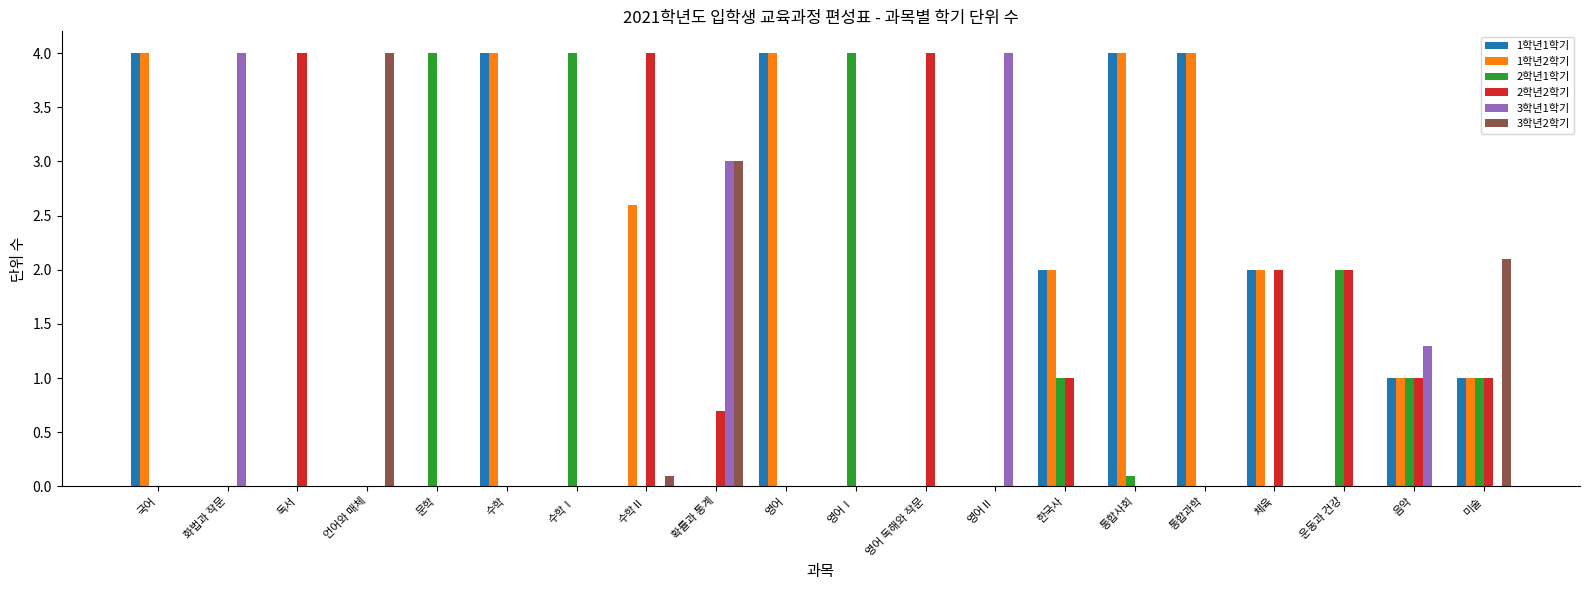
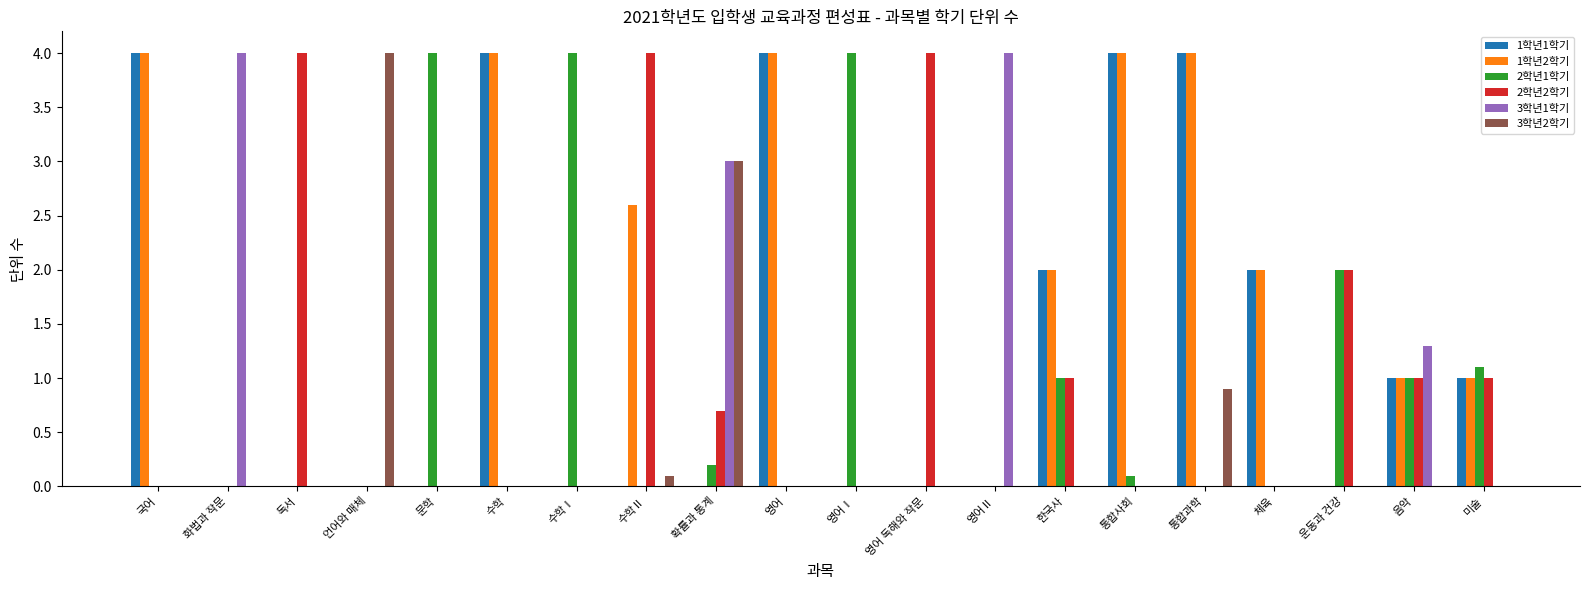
  {
    "1학년1학기": {
      "국어": 4.0,
      "화법과 작문": 0.0,
      "독서": 0.0,
      "언어와 매체": 0.0,
      "문학": 0.0,
      "수학": 4.0,
      "수학Ⅰ": 0.0,
      "수학Ⅱ": 0.0,
      "확률과 통계": 0.0,
      "영어": 4.0,
      "영어Ⅰ": 0.0,
      "영어 독해와 작문": 0.0,
      "영어Ⅱ": 0.0,
      "한국사": 2.0,
      "통합사회": 4.0,
      "통합과학": 4.0,
      "체육": 2.0,
      "운동과 건강": 0.0,
      "음악": 1.0,
      "미술": 1.0
    },
    "1학년2학기": {
      "국어": 4.0,
      "화법과 작문": 0.0,
      "독서": 0.0,
      "언어와 매체": 0.0,
      "문학": 0.0,
      "수학": 4.0,
      "수학Ⅰ": 0.0,
      "수학Ⅱ": 2.6,
      "확률과 통계": 0.0,
      "영어": 4.0,
      "영어Ⅰ": 0.0,
      "영어 독해와 작문": 0.0,
      "영어Ⅱ": 0.0,
      "한국사": 2.0,
      "통합사회": 4.0,
      "통합과학": 4.0,
      "체육": 2.0,
      "운동과 건강": 0.0,
      "음악": 1.0,
      "미술": 1.0
    },
    "2학년1학기": {
      "국어": 0.0,
      "화법과 작문": 0.0,
      "독서": 0.0,
      "언어와 매체": 0.0,
      "문학": 4.0,
      "수학": 0.0,
      "수학Ⅰ": 4.0,
      "수학Ⅱ": 0.0,
-     "확률과 통계": 0.0,
+     "확률과 통계": 0.2,
      "영어": 0.0,
      "영어Ⅰ": 4.0,
      "영어 독해와 작문": 0.0,
      "영어Ⅱ": 0.0,
      "한국사": 1.0,
      "통합사회": 0.1,
      "통합과학": 0.0,
      "체육": 0.0,
      "운동과 건강": 2.0,
      "음악": 1.0,
-     "미술": 1.0
+     "미술": 1.1
    },
    "2학년2학기": {
      "국어": 0,
      "화법과 작문": 0,
      "독서": 4,
      "언어와 매체": 0,
      "문학": 0,
      "수학": 0,
      "수학Ⅰ": 0,
      "수학Ⅱ": 4,
      "확률과 통계": 0.70,
      "영어": 0,
      "영어Ⅰ": 0,
      "영어 독해와 작문": 4,
      "영어Ⅱ": 0,
      "한국사": 1,
      "통합사회": 0,
      "통합과학": 0,
-     "체육": 2,
+     "체육": 0,
      "운동과 건강": 2,
      "음악": 1,
      "미술": 1
    },
    "3학년1학기": {
      "국어": 0.0,
      "화법과 작문": 4.0,
      "독서": 0.0,
      "언어와 매체": 0.0,
      "문학": 0.0,
      "수학": 0.0,
      "수학Ⅰ": 0.0,
      "수학Ⅱ": 0.0,
      "확률과 통계": 3.0,
      "영어": 0.0,
      "영어Ⅰ": 0.0,
      "영어 독해와 작문": 0.0,
      "영어Ⅱ": 4.0,
      "한국사": 0.0,
      "통합사회": 0.0,
      "통합과학": 0.0,
      "체육": 0.0,
      "운동과 건강": 0.0,
      "음악": 1.3,
      "미술": 0.0
    },
    "3학년2학기": {
      "국어": 0.0,
      "화법과 작문": 0.0,
      "독서": 0.0,
      "언어와 매체": 4.0,
      "문학": 0.0,
      "수학": 0.0,
      "수학Ⅰ": 0.0,
      "수학Ⅱ": 0.1,
      "확률과 통계": 3.0,
      "영어": 0.0,
      "영어Ⅰ": 0.0,
      "영어 독해와 작문": 0.0,
      "영어Ⅱ": 0.0,
      "한국사": 0.0,
      "통합사회": 0.0,
-     "통합과학": 0.0,
+     "통합과학": 0.9,
      "체육": 0.0,
      "운동과 건강": 0.0,
      "음악": 0.0,
-     "미술": 2.1
+     "미술": 0.0
    }
  }
